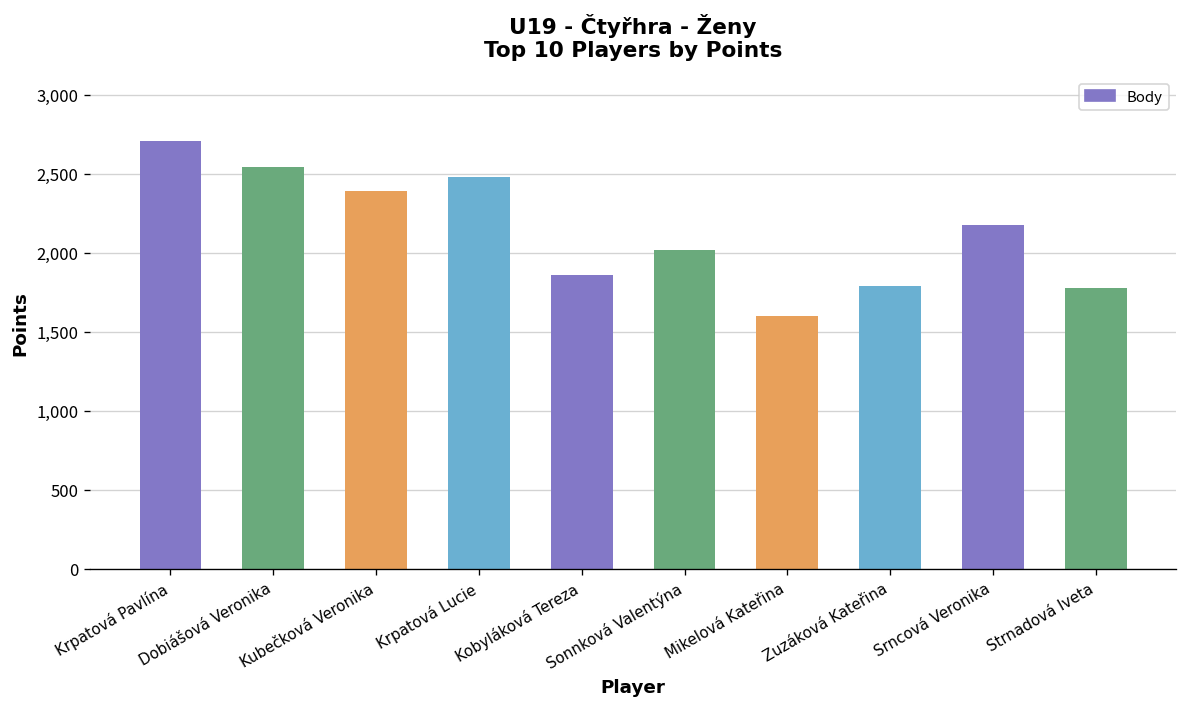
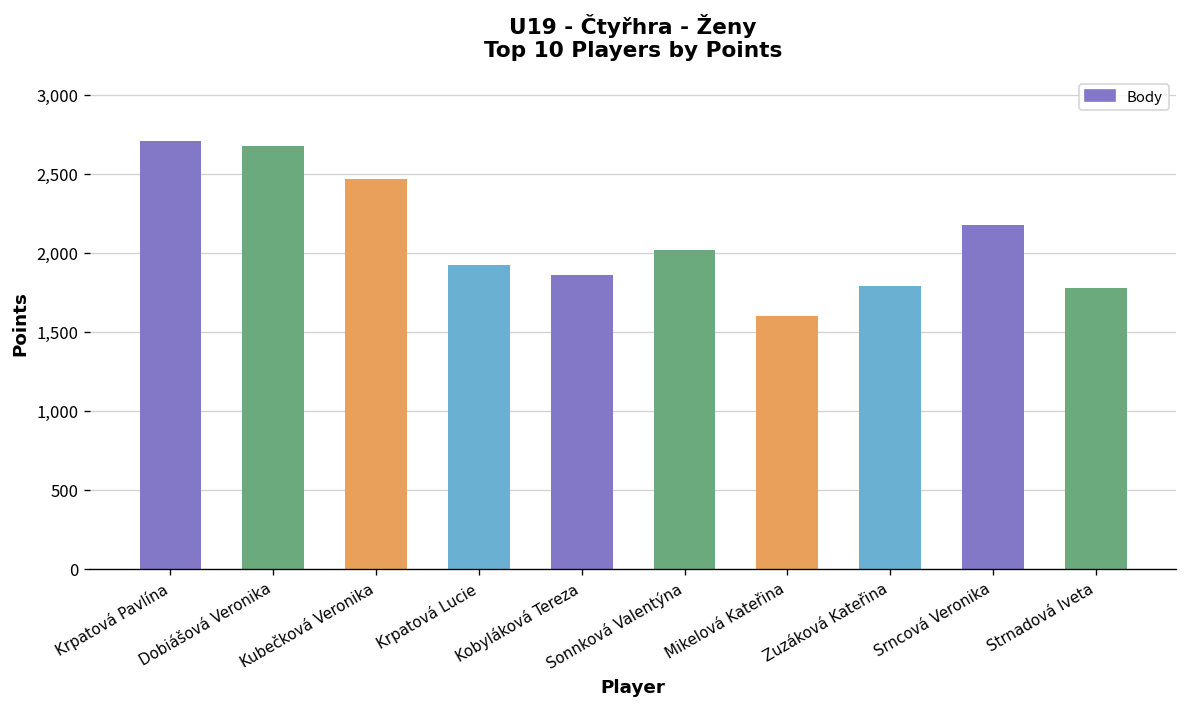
  {
    "Krpatová Pavlína": "2,710",
-   "Dobiášová Veronika": "2,540",
-   "Kubečková Veronika": "2,390",
-   "Krpatová Lucie": "2,480",
+   "Dobiášová Veronika": "2,670",
+   "Kubečková Veronika": "2,470",
+   "Krpatová Lucie": "1,920",
    "Kobyláková Tereza": "1,860",
    "Sonnková Valentýna": "2,020",
    "Mikelová Kateřina": "1,600",
    "Zuzáková Kateřina": "1,790",
    "Srncová Veronika": "2,180",
    "Strnadová Iveta": "1,780"
  }
